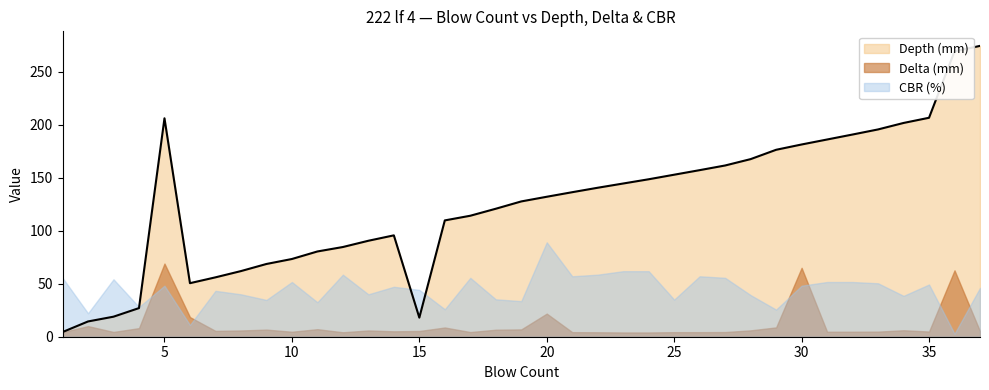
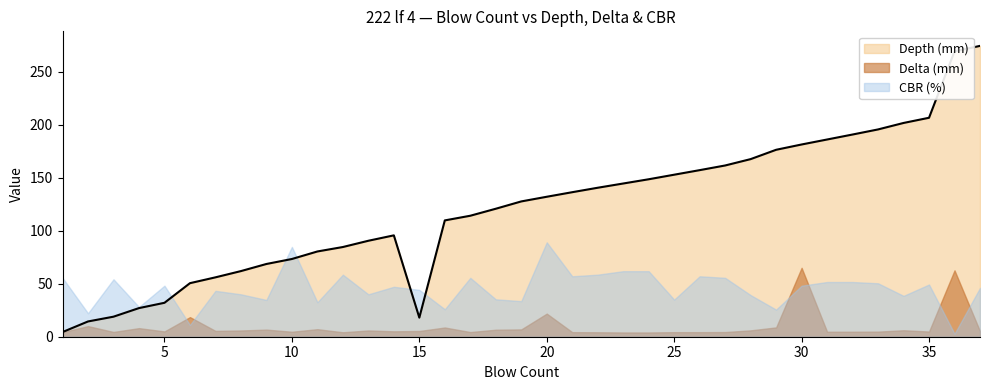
  {
    "Depth (mm)": {
-     "5": 206,
+     "5": 32,
      "10": 73,
      "15": 18,
      "20": 132,
      "25": 153,
      "30": 181,
      "35": 207
    },
    "Delta (mm)": {
-     "5": 69,
+     "5": 5,
      "10": 5,
      "15": 5,
      "20": 22,
      "25": 4,
      "30": 65,
      "35": 5
    },
    "CBR (%)": {
      "5": 48,
-     "10": 52,
+     "10": 85,
      "15": 44,
      "20": 89,
      "25": 35,
      "30": 48,
      "35": 49
    }
  }
